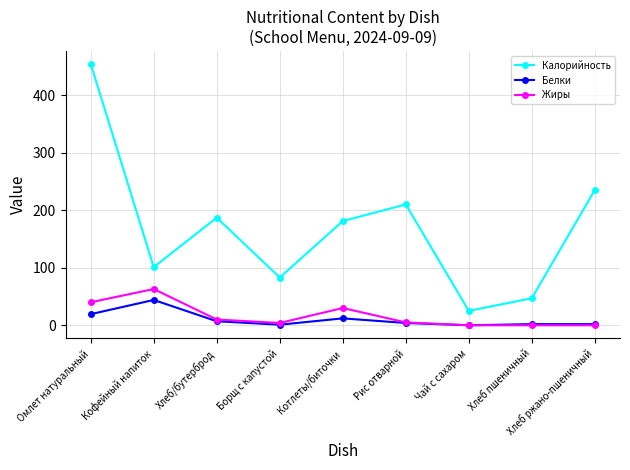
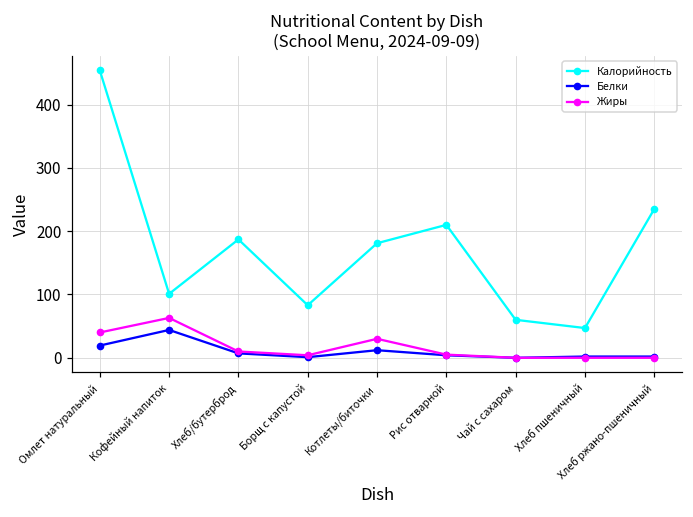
  {
    "Калорийность": {
      "Омлет натуральный": 450,
      "Кофейный напиток": 100,
      "Хлеб/бутерброд": 190,
      "Борщ с капустой": 80,
      "Котлеты/биточки": 180,
      "Рис отварной": 210,
-     "Чай с сахаром": 30,
+     "Чай с сахаром": 60,
      "Хлеб пшеничный": 50,
      "Хлеб ржано-пшеничный": 240
    },
    "Белки": {
      "Омлет натуральный": 20,
      "Кофейный напиток": 40,
      "Котлеты/биточки": 10
    },
    "Жиры": {
      "Омлет натуральный": 40,
      "Кофейный напиток": 60,
      "Котлеты/биточки": 30
    }
  }
